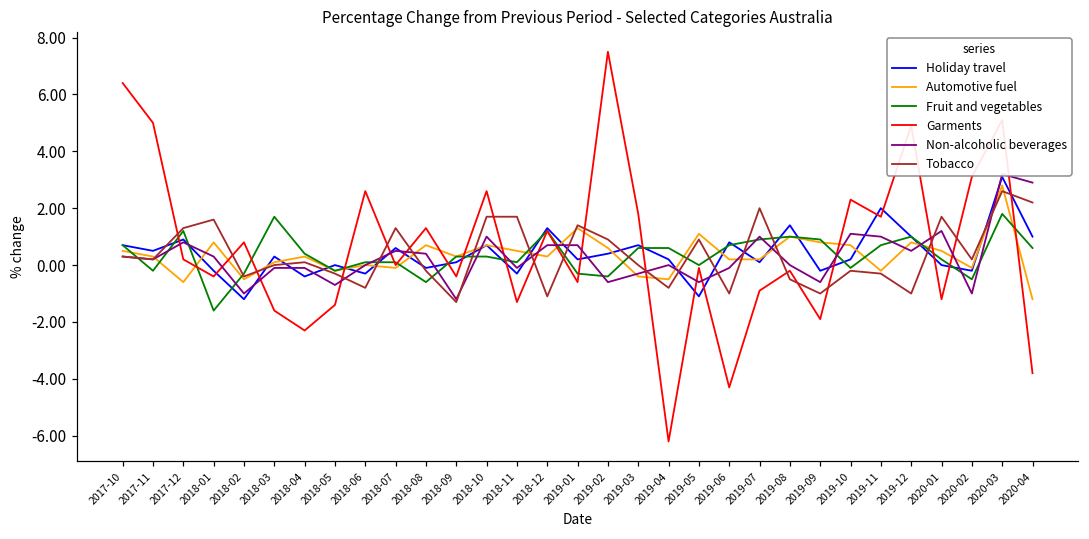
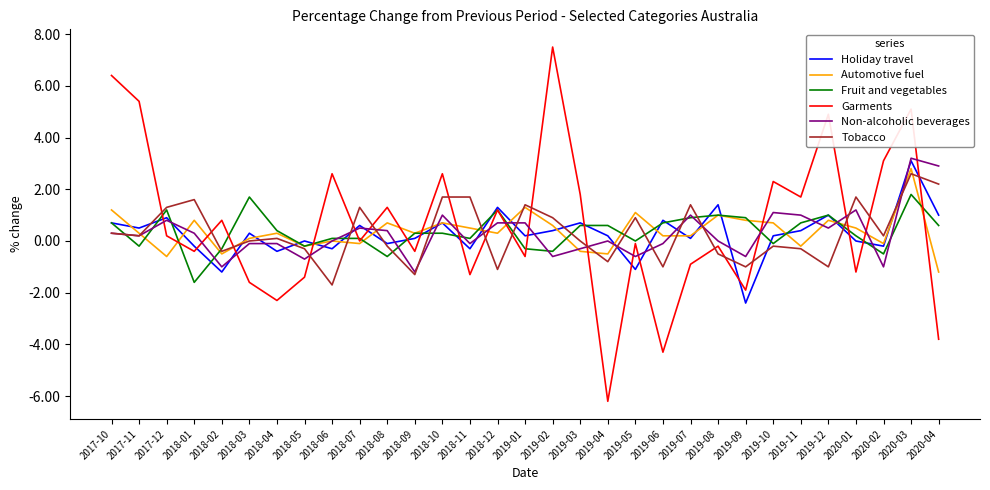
  {
    "Holiday travel": {
      "2017-11": 0.5,
      "2017-12": 0.9,
      "2018-01": -0.2,
      "2018-02": -1.2,
      "2018-03": 0.3,
      "2018-04": -0.4,
      "2018-05": 0.0,
      "2018-06": -0.3,
      "2018-07": 0.6,
      "2018-08": -0.1,
      "2018-09": 0.1,
      "2018-11": -0.3,
      "2018-12": 1.3,
      "2019-01": 0.2,
      "2019-02": 0.4,
      "2019-03": 0.7,
      "2019-04": 0.2,
      "2019-05": -1.1,
      "2019-06": 0.8,
      "2019-07": 0.1,
      "2019-08": 1.4,
-     "2019-09": -0.2,
+     "2019-09": -2.4,
      "2019-10": 0.2,
-     "2019-11": 2.0,
+     "2019-11": 0.4,
      "2020-01": 0.0,
      "2020-02": -0.2,
      "2020-03": 3.1,
      "2020-04": 1.0
    },
    "Automotive fuel": {
-     "2017-10": 0.5,
+     "2017-10": 1.2,
      "2017-11": 0.3,
      "2017-12": -0.6,
      "2018-01": 0.8,
      "2018-02": -0.5,
      "2018-03": 0.1,
      "2018-04": 0.3,
      "2018-07": -0.1,
      "2018-08": 0.7,
      "2018-11": 0.5,
      "2018-12": 0.3,
      "2019-01": 1.3,
      "2019-02": 0.6,
      "2019-03": -0.4,
      "2019-04": -0.5,
      "2019-05": 1.1,
      "2019-06": 0.2,
      "2019-07": 0.2,
      "2019-09": 0.8,
      "2019-10": 0.7,
      "2019-12": 0.8,
      "2020-01": 0.5,
      "2020-02": -0.1,
      "2020-03": 2.8,
      "2020-04": -1.2
    },
    "Fruit and vegetables": {
      "2017-11": -0.2,
      "2017-12": 1.2,
      "2018-01": -1.6,
      "2018-02": -0.3,
      "2018-03": 1.7,
      "2018-04": 0.4,
      "2018-06": 0.1,
      "2018-07": 0.1,
      "2018-08": -0.6,
      "2018-10": 0.3,
      "2018-11": 0.1,
      "2019-01": -0.3,
      "2019-02": -0.4,
      "2019-03": 0.6,
      "2019-04": 0.6,
      "2019-05": 0.0,
      "2019-06": 0.7,
      "2019-07": 0.9,
      "2019-09": 0.9,
      "2019-10": -0.1,
      "2019-11": 0.7,
      "2020-01": 0.2,
      "2020-02": -0.5,
      "2020-03": 1.8,
      "2020-04": 0.6
    },
    "Garments": {
      "2017-10": 6.4,
-     "2017-11": 5.0,
+     "2017-11": 5.4,
      "2017-12": 0.2,
      "2018-01": -0.4,
      "2018-02": 0.8,
      "2018-03": -1.6,
      "2018-04": -2.3,
      "2018-05": -1.4,
      "2018-06": 2.6,
      "2018-07": 0.0,
      "2018-08": 1.3,
      "2018-09": -0.4,
      "2018-10": 2.6,
      "2018-11": -1.3,
      "2019-01": -0.6,
      "2019-02": 7.5,
      "2019-03": 1.8,
      "2019-04": -6.2,
      "2019-05": -0.1,
      "2019-06": -4.3,
      "2019-07": -0.9,
      "2019-08": -0.2,
      "2019-09": -1.9,
      "2019-10": 2.3,
      "2019-11": 1.7,
      "2020-01": -1.2,
      "2020-02": 3.1,
      "2020-04": -3.8
    },
    "Non-alcoholic beverages": {
      "2017-12": 0.8,
      "2018-01": 0.3,
      "2018-02": -1.0,
      "2018-03": -0.1,
      "2018-04": -0.1,
      "2018-05": -0.7,
      "2018-07": 0.5,
      "2018-08": 0.4,
      "2018-09": -1.2,
      "2018-10": 1.0,
      "2018-11": -0.1,
      "2018-12": 0.7,
      "2019-01": 0.7,
      "2019-02": -0.6,
      "2019-03": -0.3,
      "2019-04": 0.0,
      "2019-05": -0.6,
      "2019-06": -0.1,
      "2019-07": 1.0,
      "2019-08": 0.0,
      "2019-09": -0.6,
      "2019-10": 1.1,
      "2019-11": 1.0,
      "2019-12": 0.5,
      "2020-01": 1.2,
      "2020-02": -1.0,
      "2020-03": 3.2,
      "2020-04": 2.9
    },
    "Tobacco": {
      "2017-12": 1.3,
      "2018-01": 1.6,
      "2018-02": -0.4,
      "2018-03": 0.0,
      "2018-04": 0.1,
-     "2018-06": -0.8,
+     "2018-06": -1.7,
      "2018-07": 1.3,
      "2018-08": -0.2,
      "2018-09": -1.3,
      "2018-10": 1.7,
      "2018-11": 1.7,
      "2018-12": -1.1,
      "2019-01": 1.4,
      "2019-02": 0.9,
      "2019-03": 0.0,
      "2019-04": -0.8,
      "2019-05": 0.9,
      "2019-06": -1.0,
-     "2019-07": 2.0,
+     "2019-07": 1.4,
      "2019-08": -0.5,
      "2019-09": -1.0,
      "2019-10": -0.2,
      "2019-12": -1.0,
      "2020-01": 1.7,
      "2020-02": 0.2,
      "2020-03": 2.6,
      "2020-04": 2.2
    }
  }
